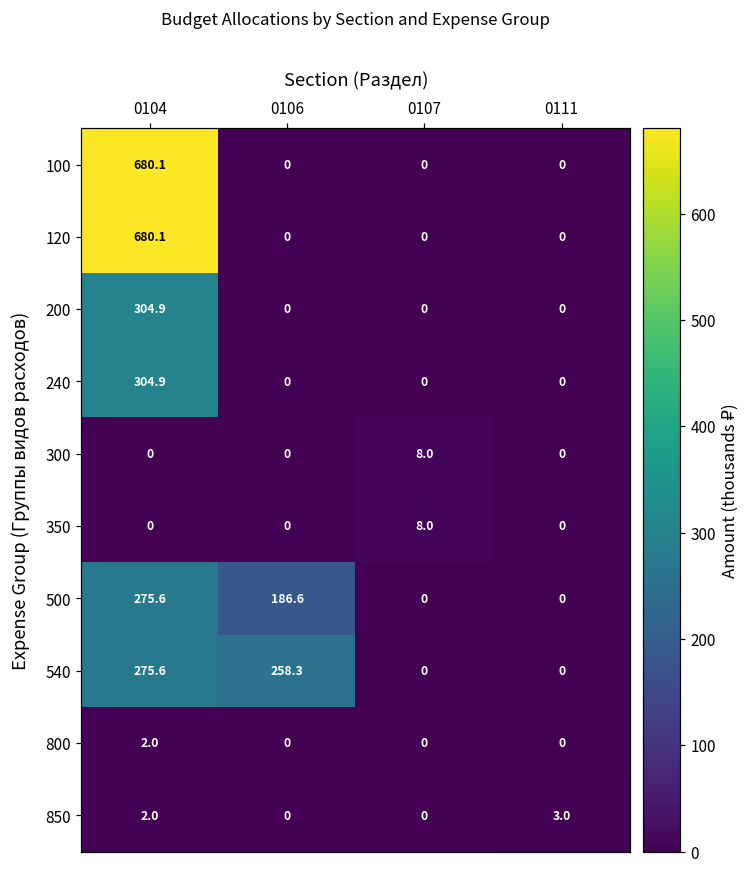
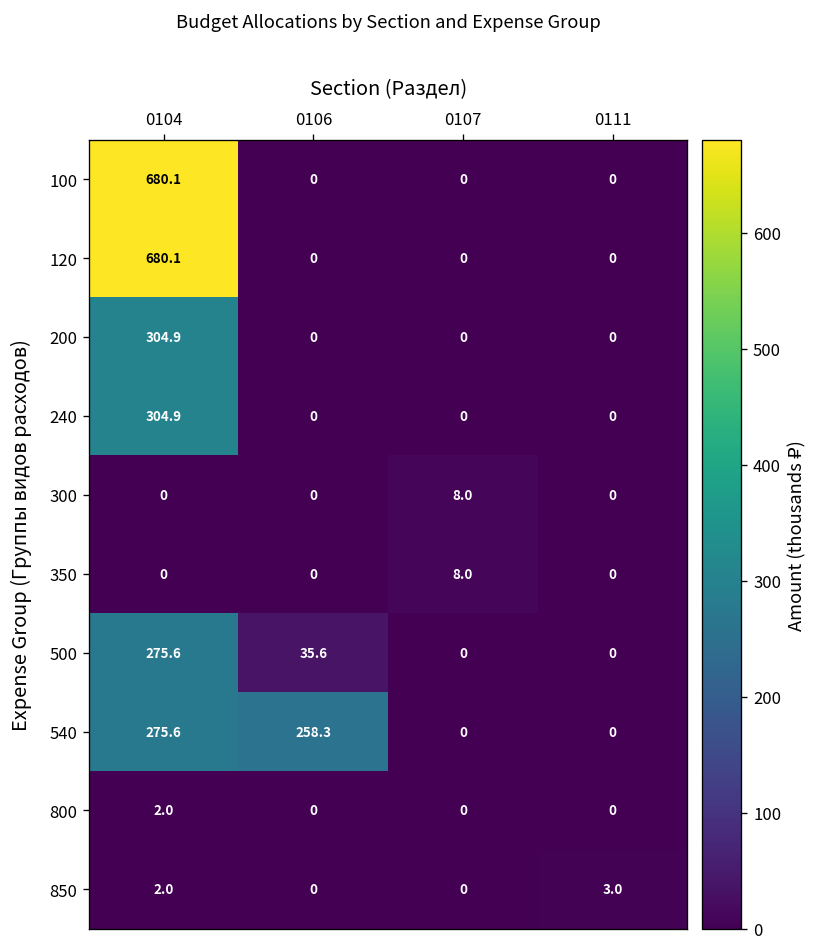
  {
    "100": {
      "0104": 680.1,
      "0106": 0,
      "0107": 0,
      "0111": 0
    },
    "120": {
      "0104": 680.1,
      "0106": 0,
      "0107": 0,
      "0111": 0
    },
    "200": {
      "0104": 304.9,
      "0106": 0,
      "0107": 0,
      "0111": 0
    },
    "240": {
      "0104": 304.9,
      "0106": 0,
      "0107": 0,
      "0111": 0
    },
    "300": {
      "0104": 0,
      "0106": 0,
      "0107": 8.0,
      "0111": 0
    },
    "350": {
      "0104": 0,
      "0106": 0,
      "0107": 8.0,
      "0111": 0
    },
    "500": {
      "0104": 275.6,
-     "0106": 186.6,
+     "0106": 35.6,
      "0107": 0,
      "0111": 0
    },
    "540": {
      "0104": 275.6,
      "0106": 258.3,
      "0107": 0,
      "0111": 0
    },
    "800": {
      "0104": 2.0,
      "0106": 0,
      "0107": 0,
      "0111": 0
    },
    "850": {
      "0104": 2.0,
      "0106": 0,
      "0107": 0,
      "0111": 3.0
    }
  }
